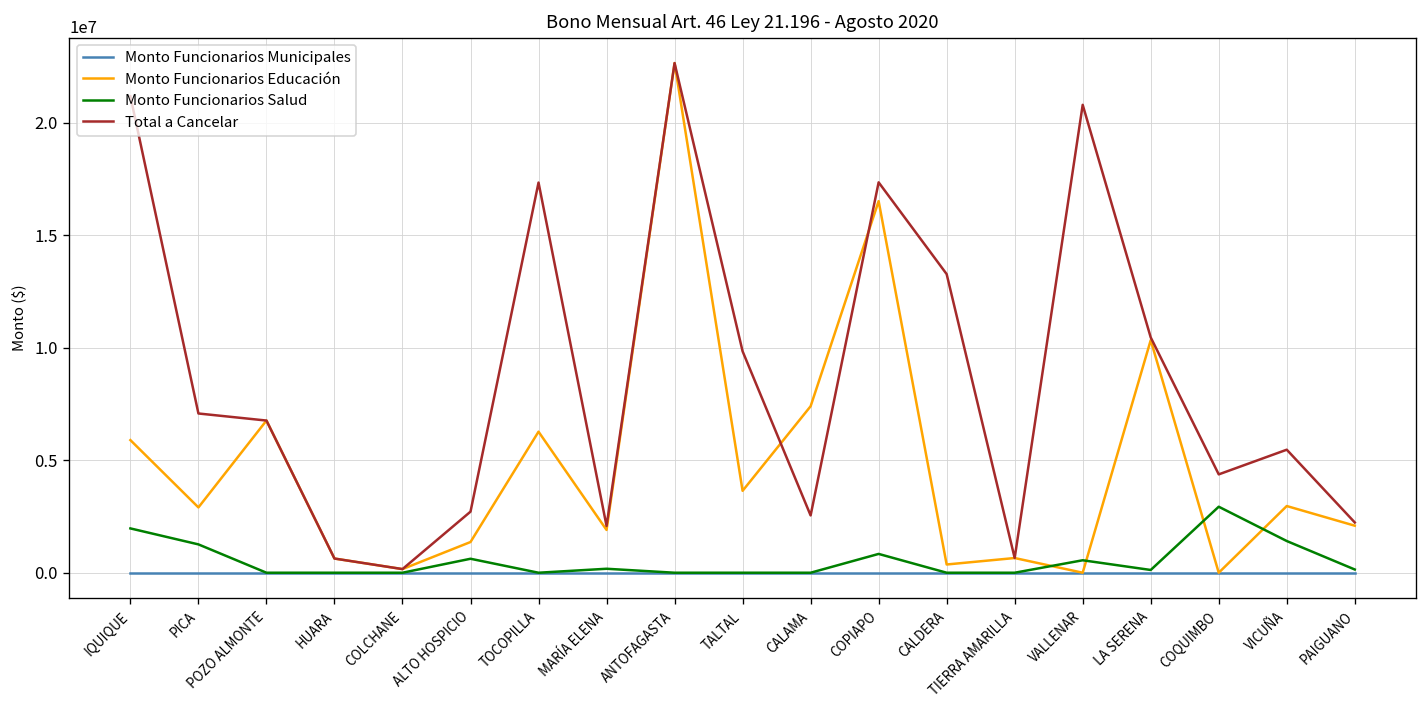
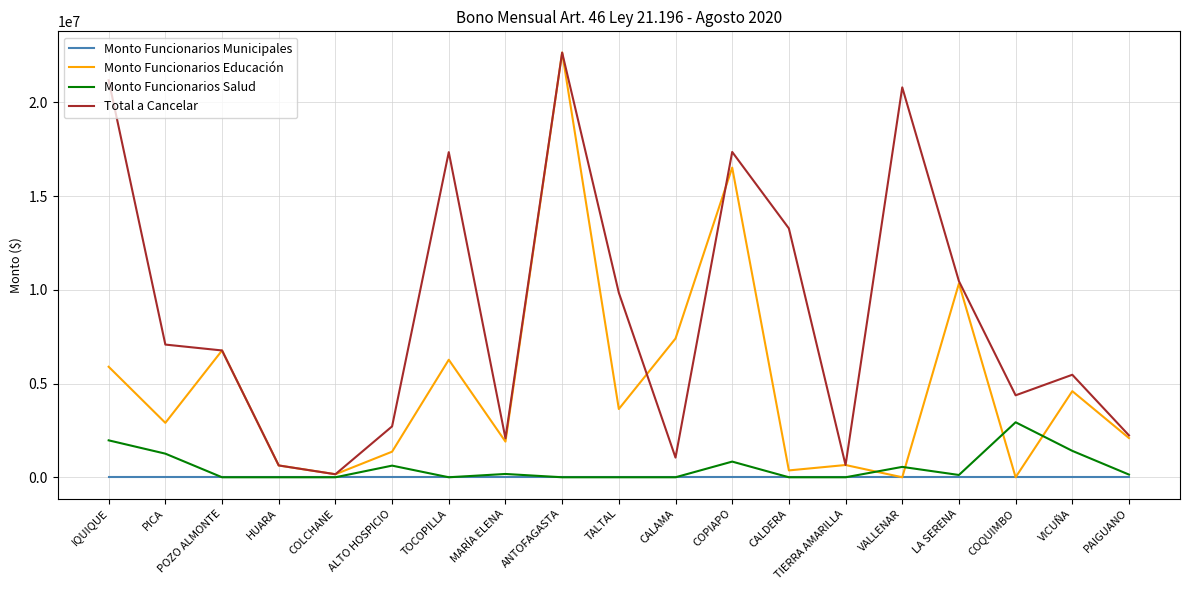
  {
    "Monto Funcionarios Municipales": {
      "IQUIQUE": 0,
      "PICA": 0,
      "ALTO HOSPICIO": 0,
      "MARÍA ELENA": 0,
      "COPIAPO": 0,
      "VICUÑA": 0,
      "PAIGUANO": 0
    },
    "Monto Funcionarios Educación": {
      "IQUIQUE": 5900000,
      "PICA": 2900000,
      "ALTO HOSPICIO": 1400000,
      "TOCOPILLA": 6300000,
      "MARÍA ELENA": 1900000,
      "TALTAL": 3600000,
      "CALAMA": 7400000,
      "COPIAPO": 16500000,
      "CALDERA": 400000,
-     "VICUÑA": 3000000,
+     "VICUÑA": 4600000,
      "PAIGUANO": 2100000
    },
    "Monto Funcionarios Salud": {
      "IQUIQUE": 2000000,
      "PICA": 1300000,
      "ALTO HOSPICIO": 600000,
      "MARÍA ELENA": 200000,
      "COPIAPO": 800000,
      "VALLENAR": 600000,
      "COQUIMBO": 2900000,
      "VICUÑA": 1400000,
      "PAIGUANO": 100000
    },
    "Total a Cancelar": {
      "PICA": 7100000,
      "ALTO HOSPICIO": 2700000,
      "TOCOPILLA": 17300000,
      "MARÍA ELENA": 2100000,
      "TALTAL": 9800000,
-     "CALAMA": 2500000,
+     "CALAMA": 1100000,
      "COPIAPO": 17400000,
      "CALDERA": 13300000,
      "VALLENAR": 20800000,
      "COQUIMBO": 4400000,
      "VICUÑA": 5500000,
      "PAIGUANO": 2200000
    }
  }
